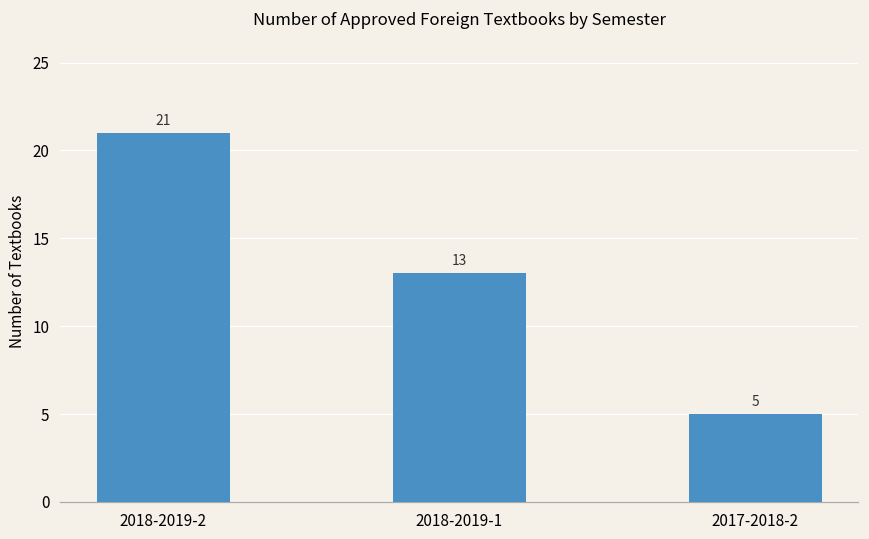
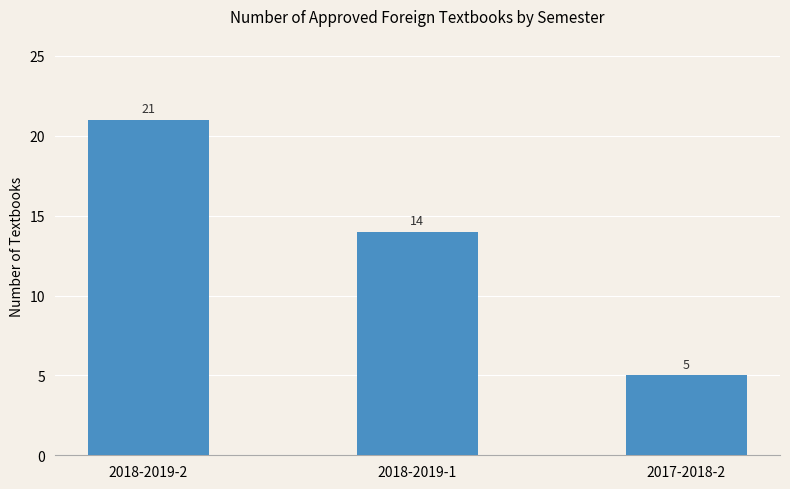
  {
    "2018-2019-2": 21,
-   "2018-2019-1": 13,
+   "2018-2019-1": 14,
    "2017-2018-2": 5
  }
